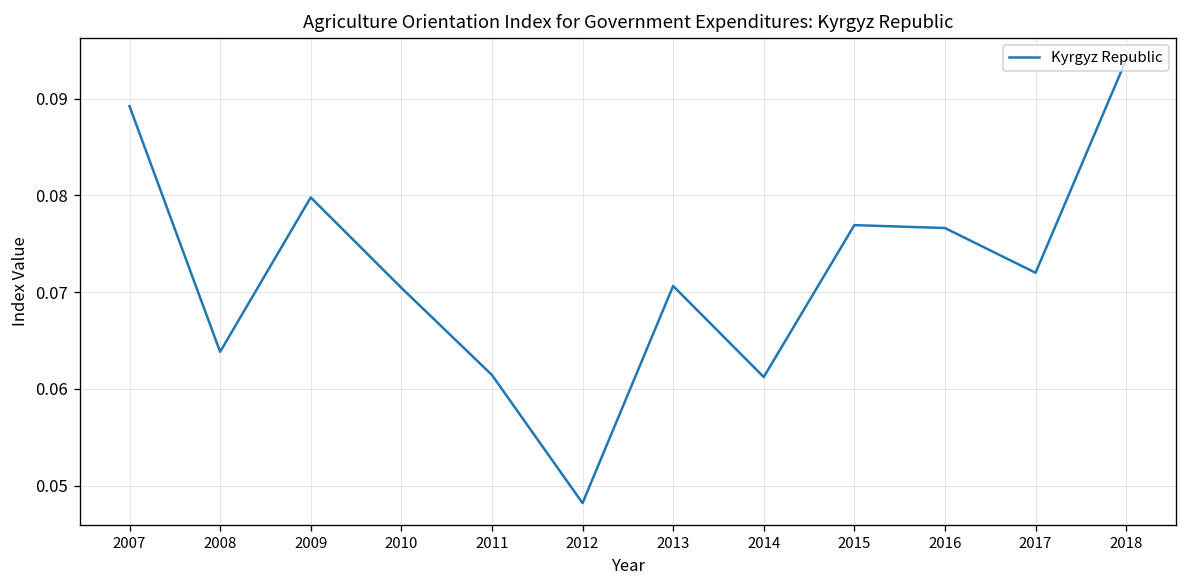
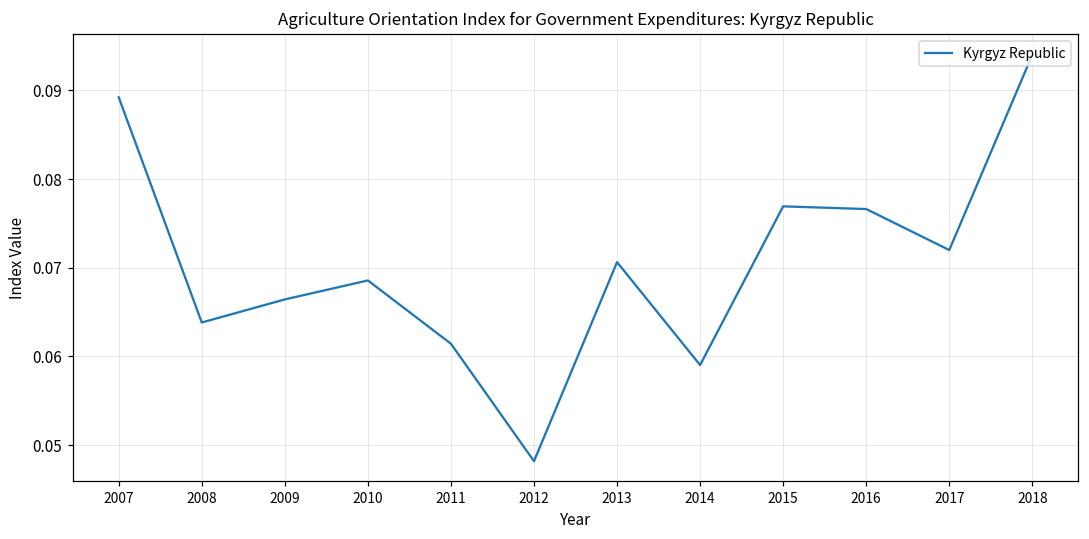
  {
    "2007": 0.089,
    "2008": 0.064,
-   "2009": 0.080,
-   "2010": 0.070,
+   "2009": 0.066,
+   "2010": 0.069,
    "2011": 0.061,
    "2012": 0.048,
    "2013": 0.071,
-   "2014": 0.061,
+   "2014": 0.059,
    "2015": 0.077,
    "2016": 0.077,
    "2017": 0.072
  }
